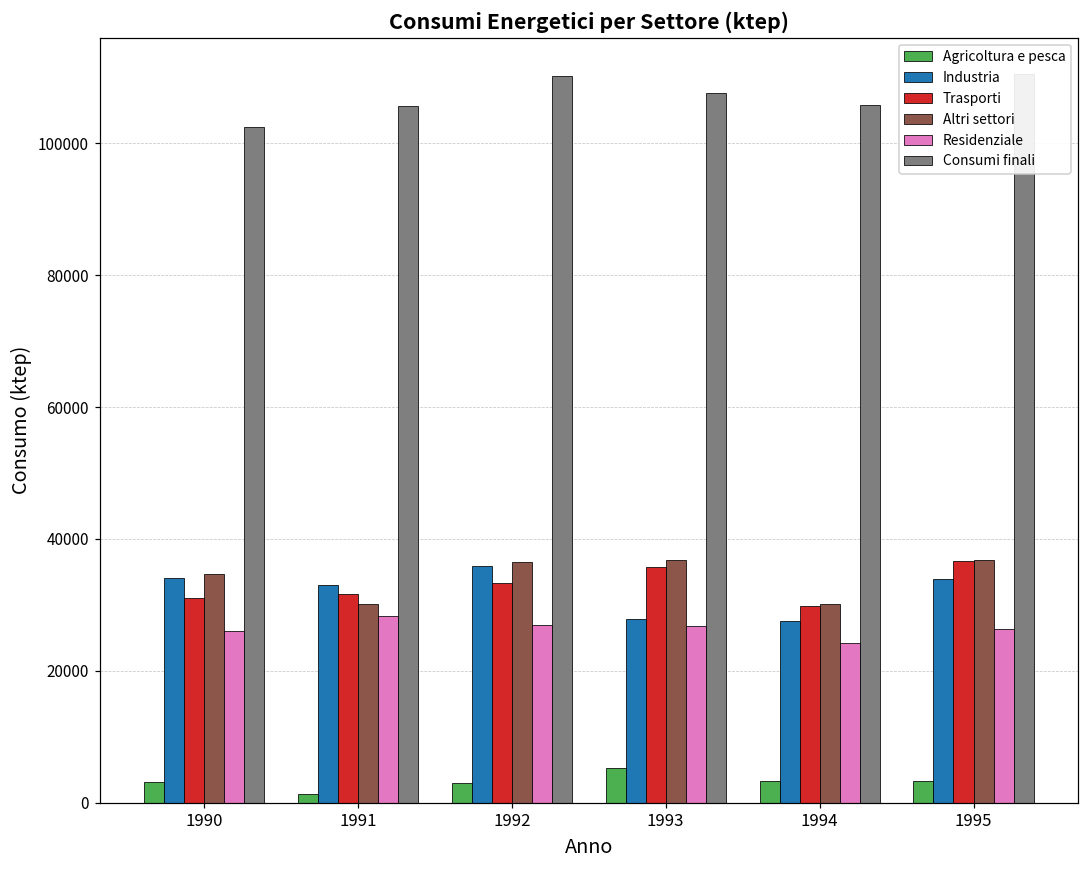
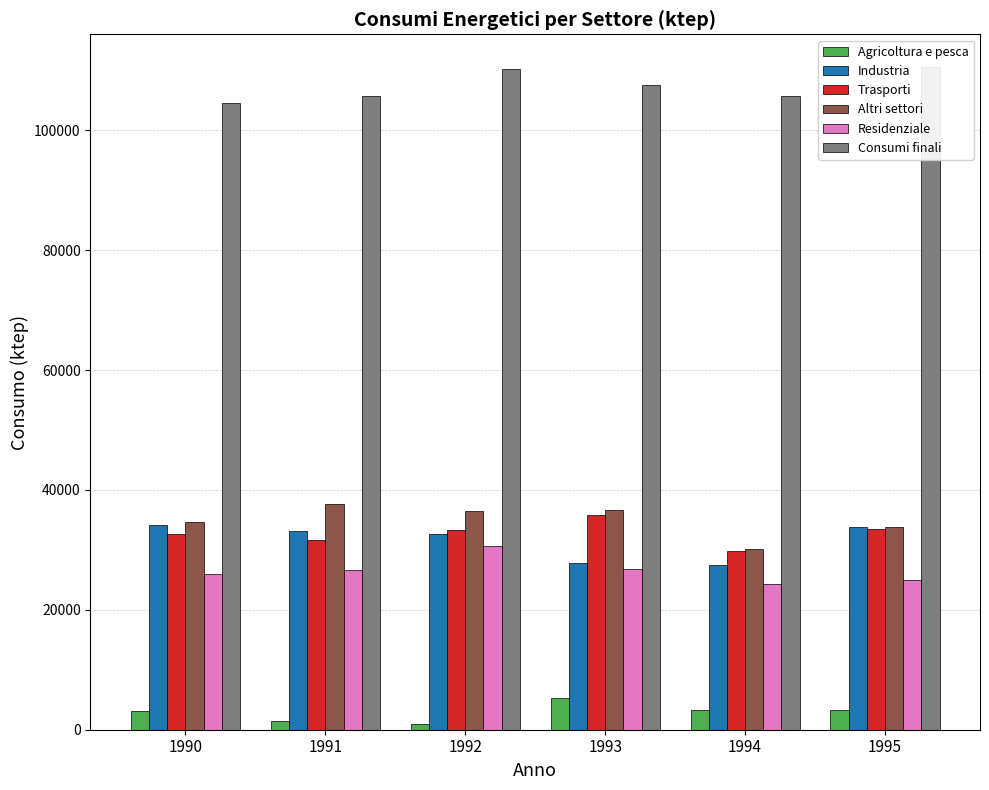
  {
    "Agricoltura e pesca": {
      "1990": 3000,
      "1991": 1000,
-     "1992": 3000,
+     "1992": 1000,
      "1993": 5000,
      "1994": 3000,
      "1995": 3000
    },
    "Industria": {
      "1990": 34000,
      "1991": 33000,
-     "1992": 36000,
+     "1992": 33000,
      "1993": 28000,
      "1994": 28000,
      "1995": 34000
    },
    "Trasporti": {
-     "1990": 31000,
+     "1990": 33000,
      "1991": 32000,
      "1992": 33000,
      "1993": 36000,
      "1994": 30000,
-     "1995": 37000
+     "1995": 33000
    },
    "Altri settori": {
      "1990": 35000,
-     "1991": 30000,
+     "1991": 38000,
      "1992": 36000,
      "1993": 37000,
      "1994": 30000,
-     "1995": 37000
+     "1995": 34000
    },
    "Residenziale": {
      "1990": 26000,
-     "1991": 28000,
-     "1992": 27000,
+     "1991": 27000,
+     "1992": 31000,
      "1993": 27000,
      "1994": 24000,
-     "1995": 26000
+     "1995": 25000
    },
    "Consumi finali": {
-     "1990": 102000,
+     "1990": 105000,
      "1991": 106000,
      "1992": 110000,
      "1993": 108000,
      "1994": 106000
    }
  }
